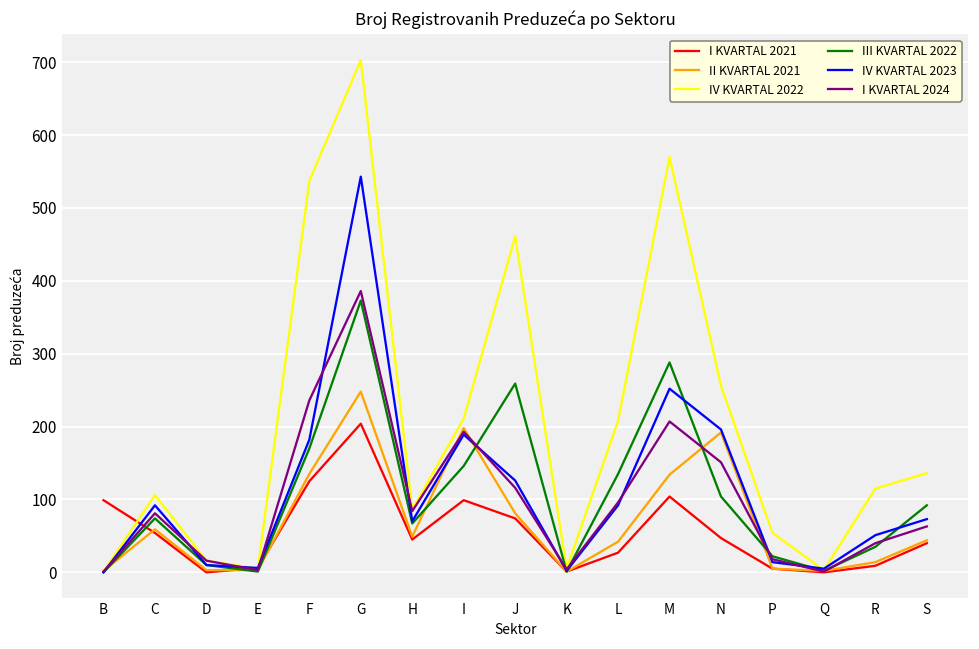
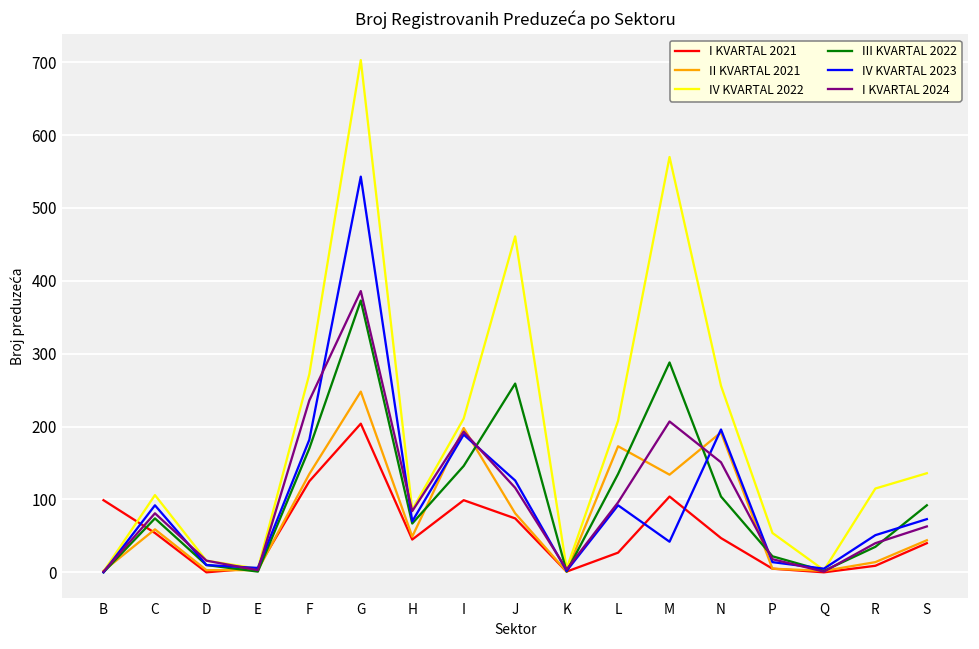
  {
    "I KVARTAL 2021": {
      "B": 100,
      "C": 50,
      "F": 130,
      "G": 200,
      "H": 50,
      "I": 100,
      "J": 70,
      "L": 30,
      "M": 100,
      "N": 50,
      "R": 10,
      "S": 40
    },
    "II KVARTAL 2021": {
      "C": 60,
      "F": 140,
      "G": 250,
      "H": 50,
      "I": 200,
      "J": 80,
-     "L": 40,
+     "L": 170,
      "M": 130,
      "N": 190,
      "R": 10,
      "S": 40
    },
    "IV KVARTAL 2022": {
      "C": 110,
-     "F": 540,
+     "F": 270,
      "G": 700,
      "I": 210,
      "J": 460,
      "L": 210,
      "M": 570,
      "N": 260,
      "P": 50,
      "R": 120,
      "S": 140
    },
    "III KVARTAL 2022": {
      "C": 70,
      "F": 170,
      "G": 370,
      "I": 150,
      "J": 260,
      "L": 140,
      "M": 290,
      "N": 100,
      "P": 20,
      "R": 40,
      "S": 90
    },
    "IV KVARTAL 2023": {
      "C": 90,
      "F": 180,
      "G": 540,
      "I": 190,
      "J": 130,
      "L": 90,
-     "M": 250,
+     "M": 40,
      "N": 200,
      "P": 10,
      "R": 50,
      "S": 70
    },
    "I KVARTAL 2024": {
      "C": 80,
      "F": 240,
      "G": 390,
      "I": 190,
      "J": 120,
      "L": 100,
      "M": 210,
      "N": 150,
      "P": 20,
      "R": 40,
      "S": 60
    }
  }
